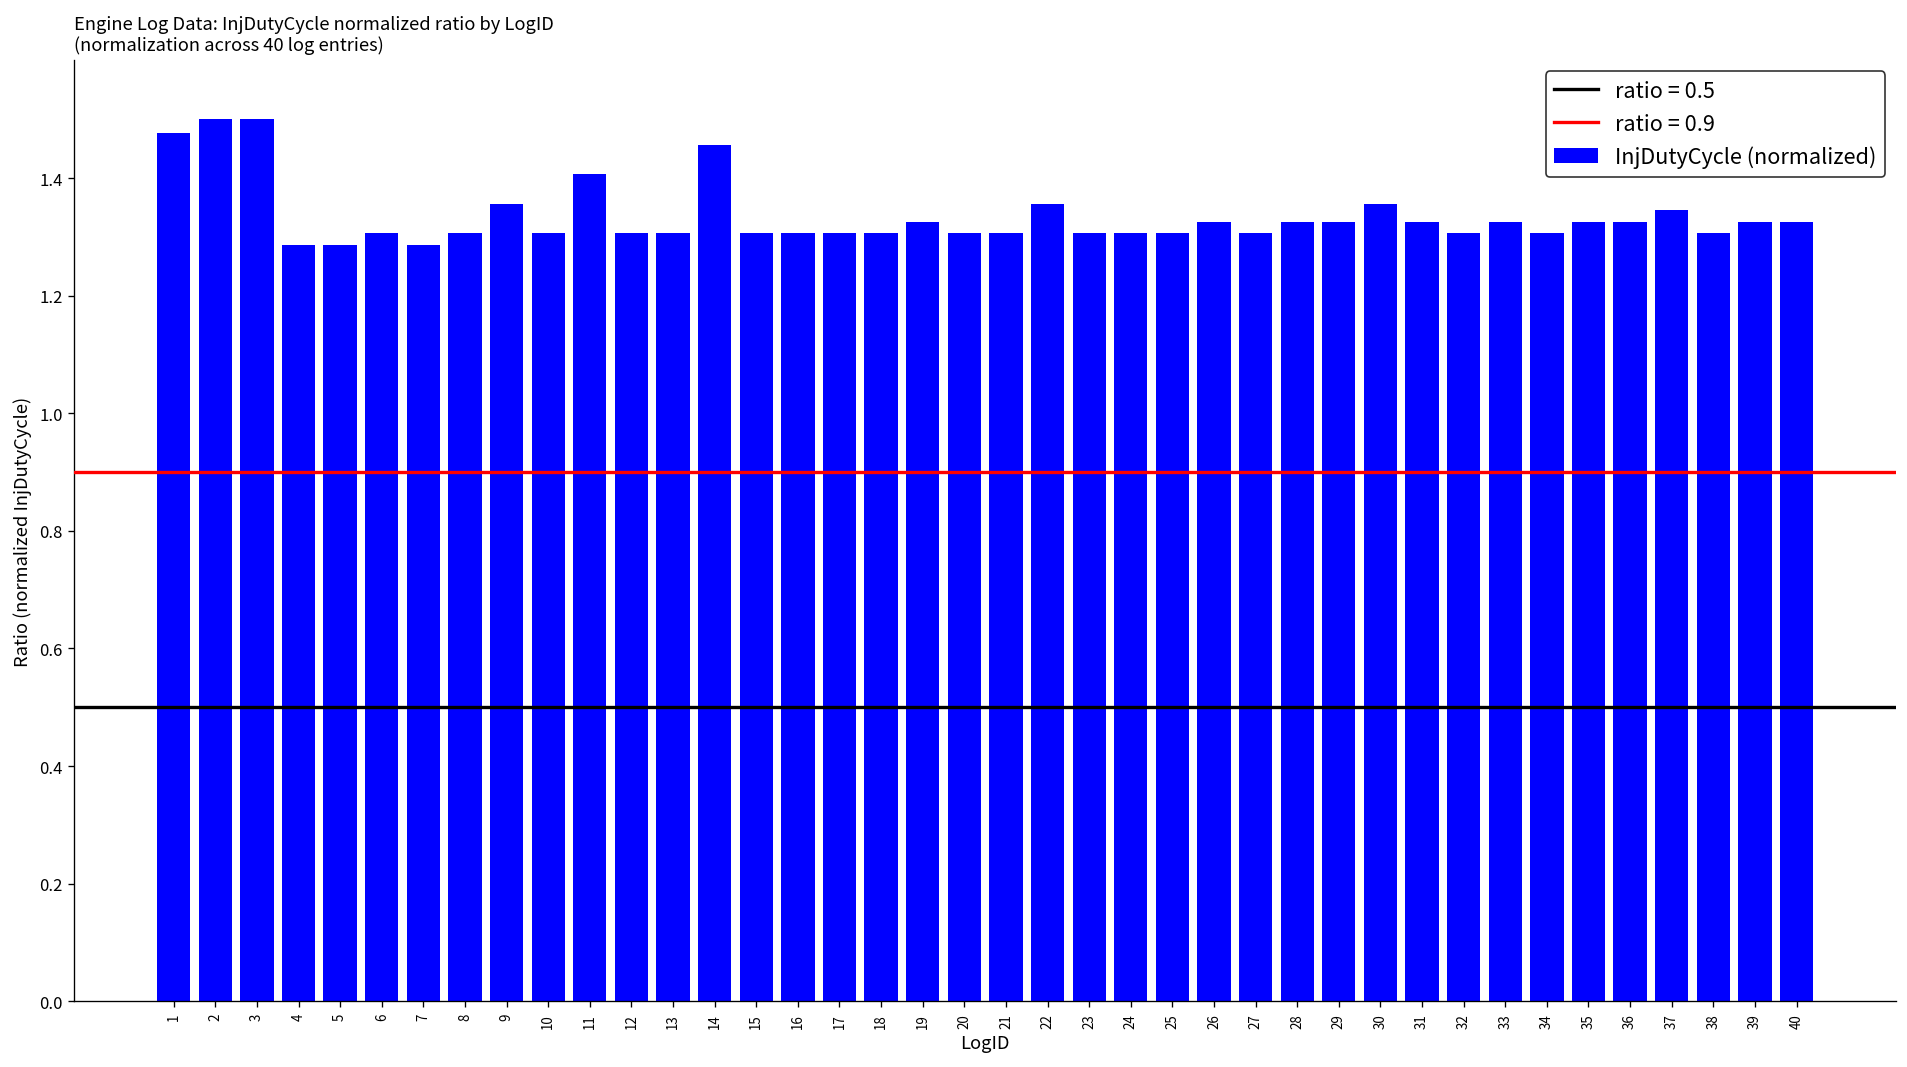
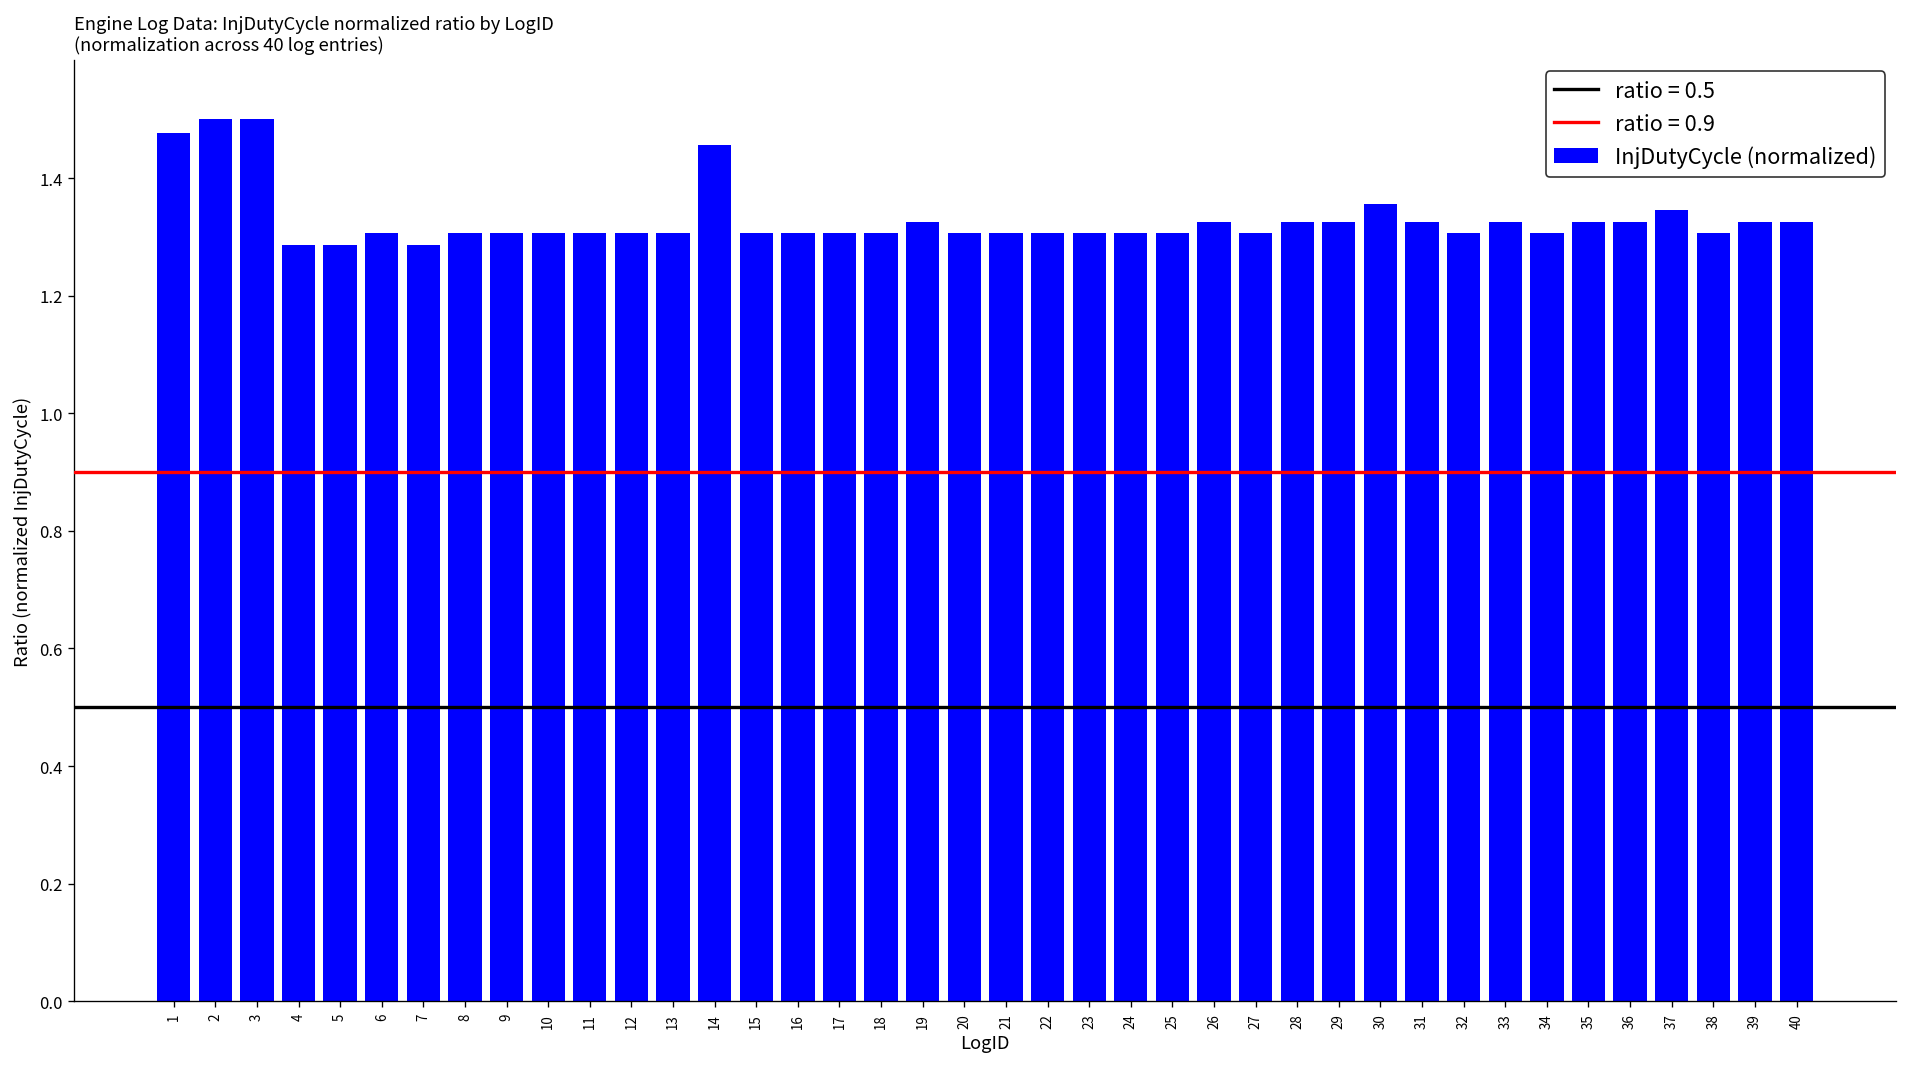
  {
    "1": 1.48,
    "2": 1.50,
    "3": 1.50,
    "4": 1.29,
    "5": 1.29,
    "6": 1.31,
    "7": 1.29,
    "8": 1.31,
-   "9": 1.36,
+   "9": 1.31,
    "10": 1.31,
-   "11": 1.41,
+   "11": 1.31,
    "12": 1.31,
    "13": 1.31,
    "14": 1.46,
    "15": 1.31,
    "16": 1.31,
    "17": 1.31,
    "18": 1.31,
    "19": 1.33,
    "20": 1.31,
    "21": 1.31,
-   "22": 1.36,
+   "22": 1.31,
    "23": 1.31,
    "24": 1.31,
    "25": 1.31,
    "26": 1.33,
    "27": 1.31,
    "28": 1.33,
    "29": 1.33,
    "30": 1.36,
    "31": 1.33,
    "32": 1.31,
    "33": 1.33,
    "34": 1.31,
    "35": 1.33,
    "36": 1.33,
    "37": 1.35,
    "38": 1.31,
    "39": 1.33,
    "40": 1.33
  }
